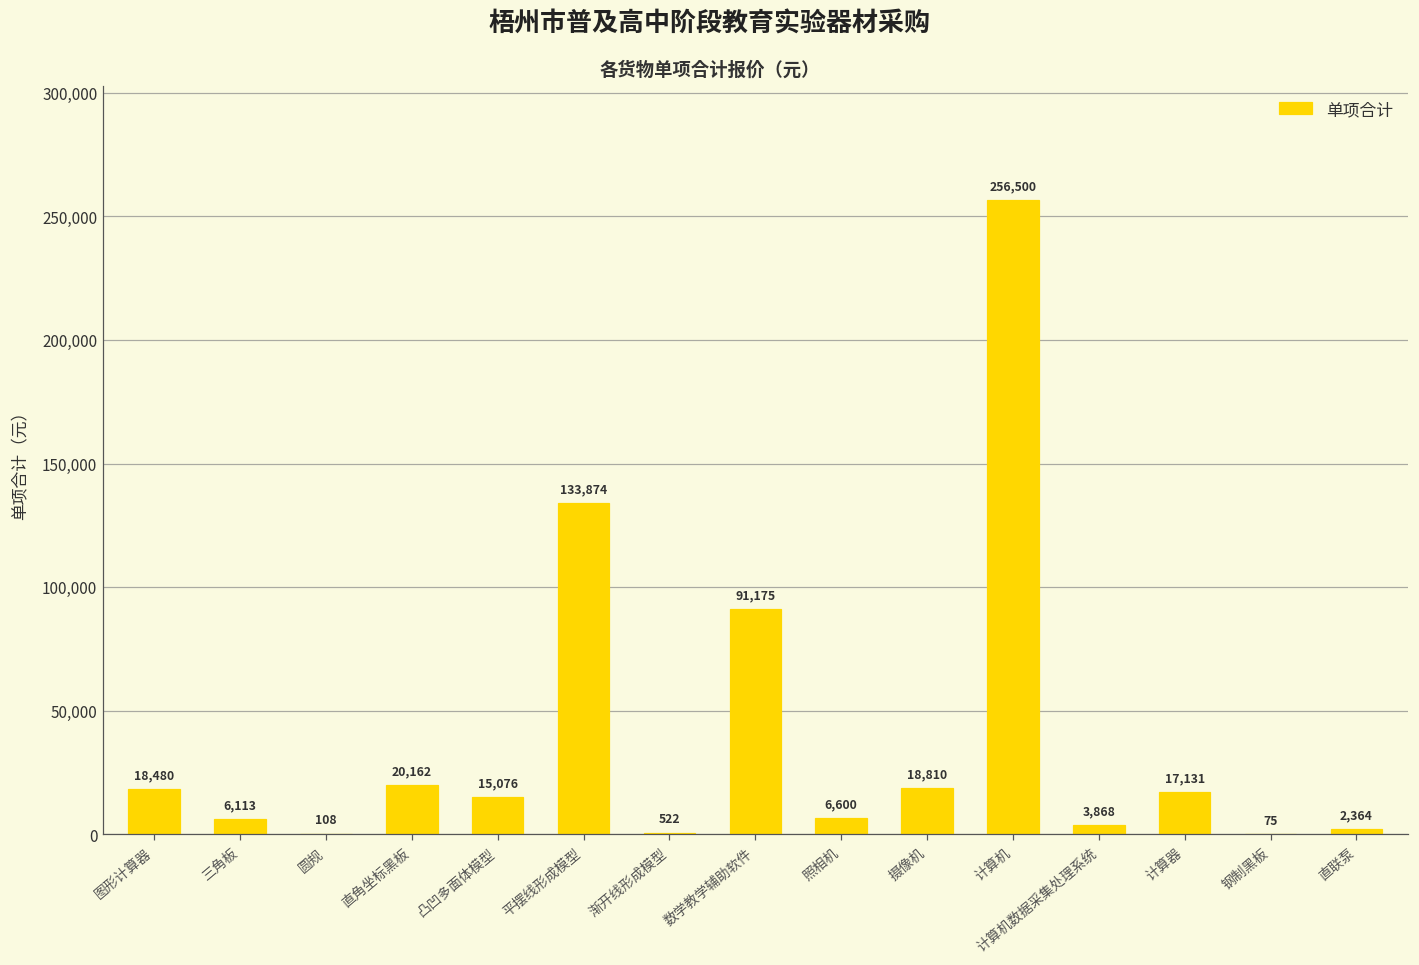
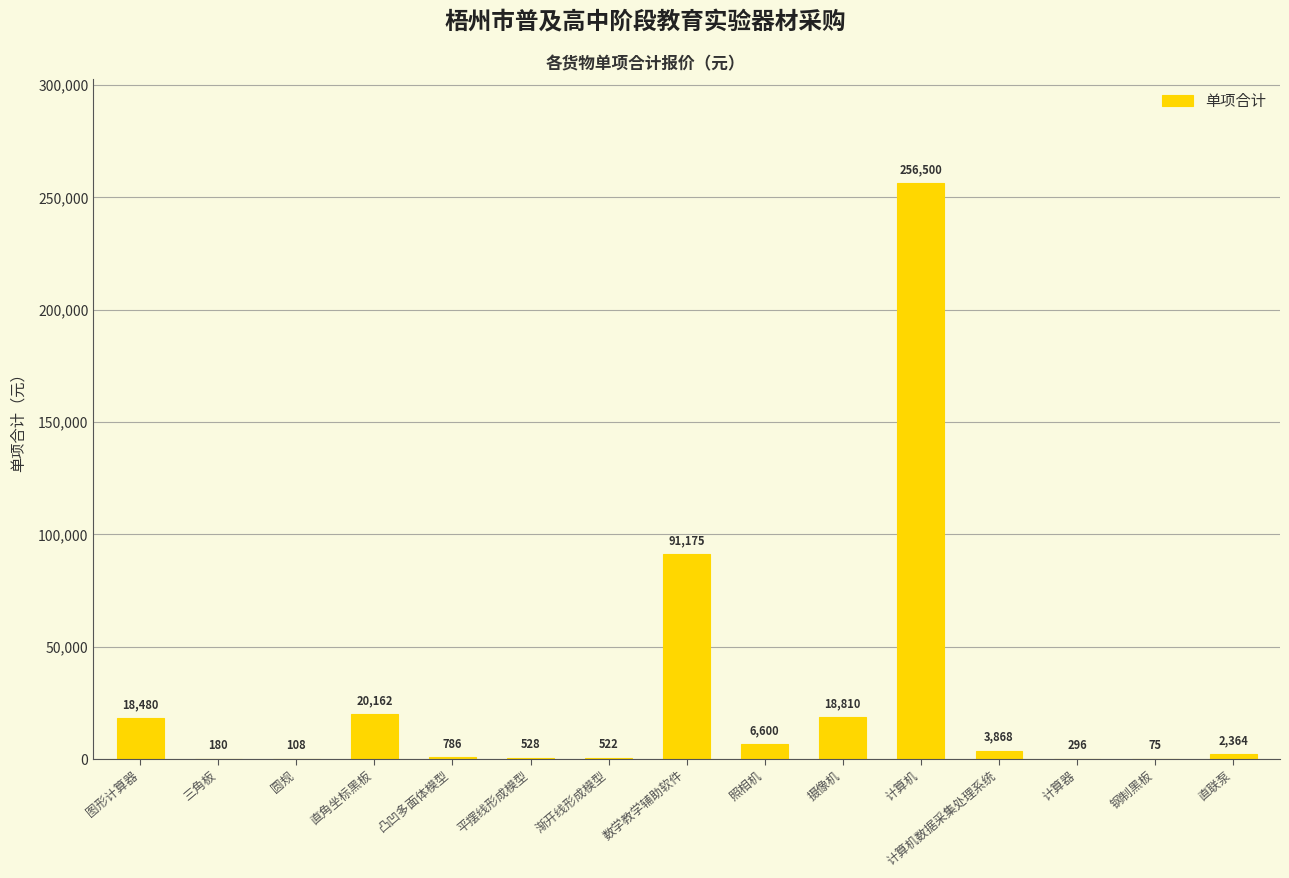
  {
    "图形计算器": "18,480",
-   "三角板": "6,113",
+   "三角板": "180",
    "圆规": "108",
    "直角坐标黑板": "20,162",
-   "凸凹多面体模型": "15,076",
-   "平摆线形成模型": "133,874",
+   "凸凹多面体模型": "786",
+   "平摆线形成模型": "528",
    "渐开线形成模型": "522",
    "数学教学辅助软件": "91,175",
    "照相机": "6,600",
    "摄像机": "18,810",
    "计算机": "256,500",
    "计算机数据采集处理系统": "3,868",
-   "计算器": "17,131",
+   "计算器": "296",
    "钢制黑板": "75",
    "直联泵": "2,364"
  }
